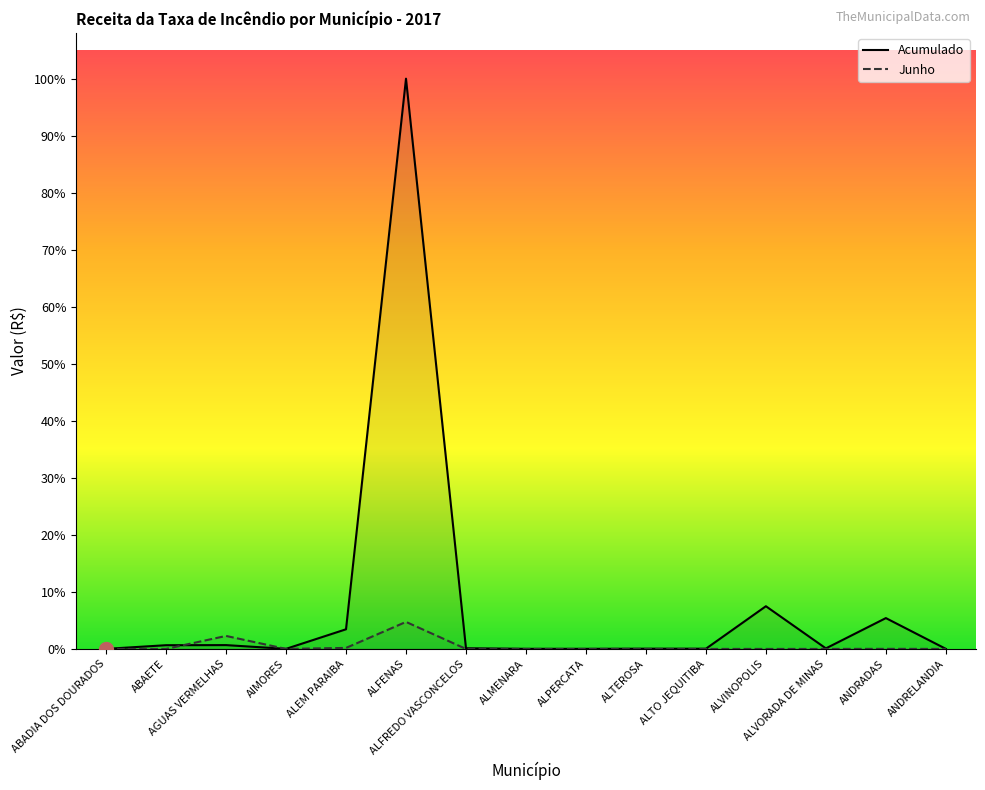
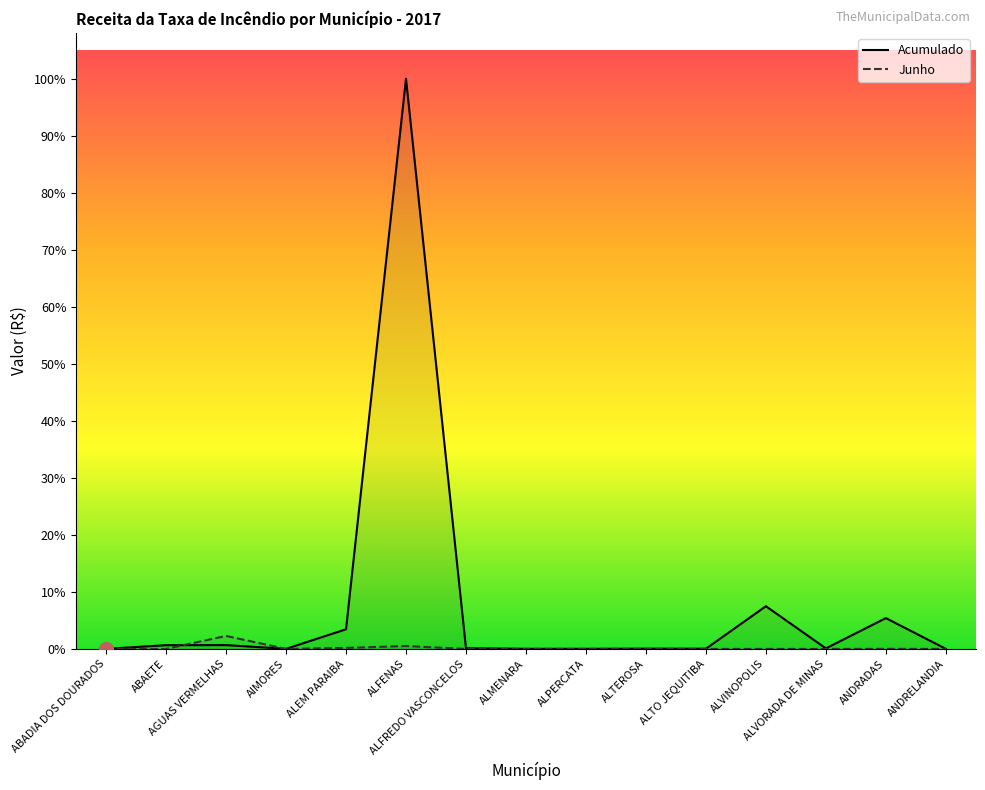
  {
    "Acumulado": {
      "ABAETE": "1%",
      "AGUAS VERMELHAS": "1%",
      "ALEM PARAIBA": "3%",
      "ALFENAS": "100%",
      "ALVINOPOLIS": "7%",
      "ANDRADAS": "5%"
    },
    "Junho": {
      "ABAETE": "0%",
      "AGUAS VERMELHAS": "2%",
      "ALEM PARAIBA": "0%",
-     "ALFENAS": "5%",
+     "ALFENAS": "1%",
      "ALVINOPOLIS": "0%",
      "ANDRADAS": "0%"
    }
  }
